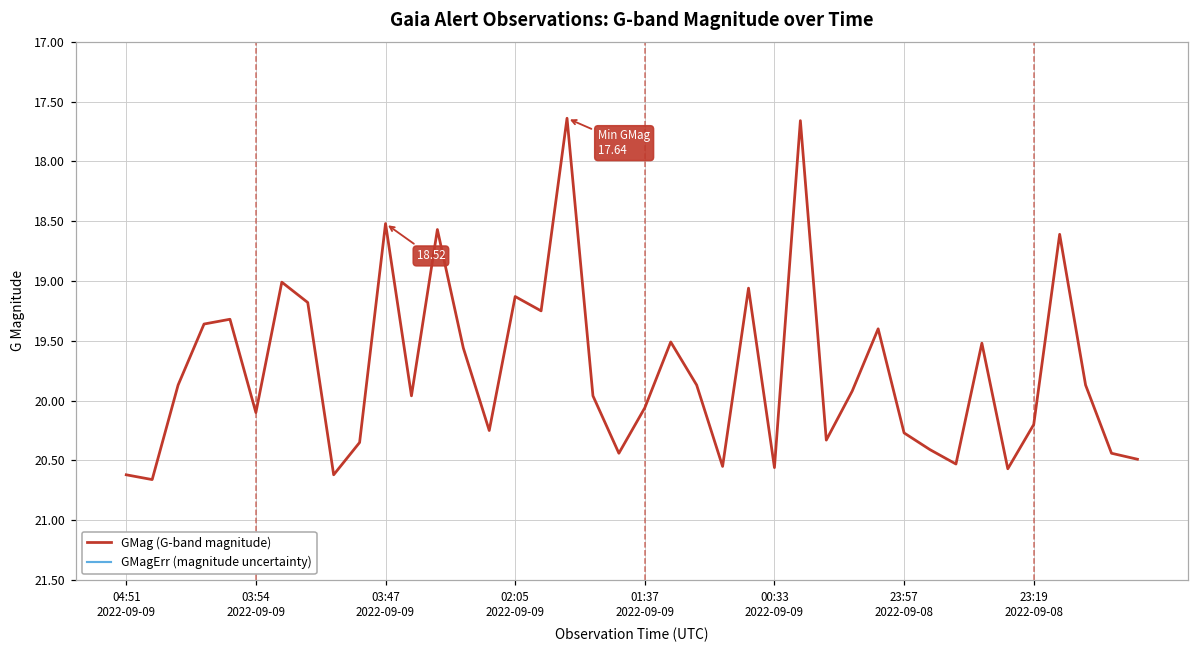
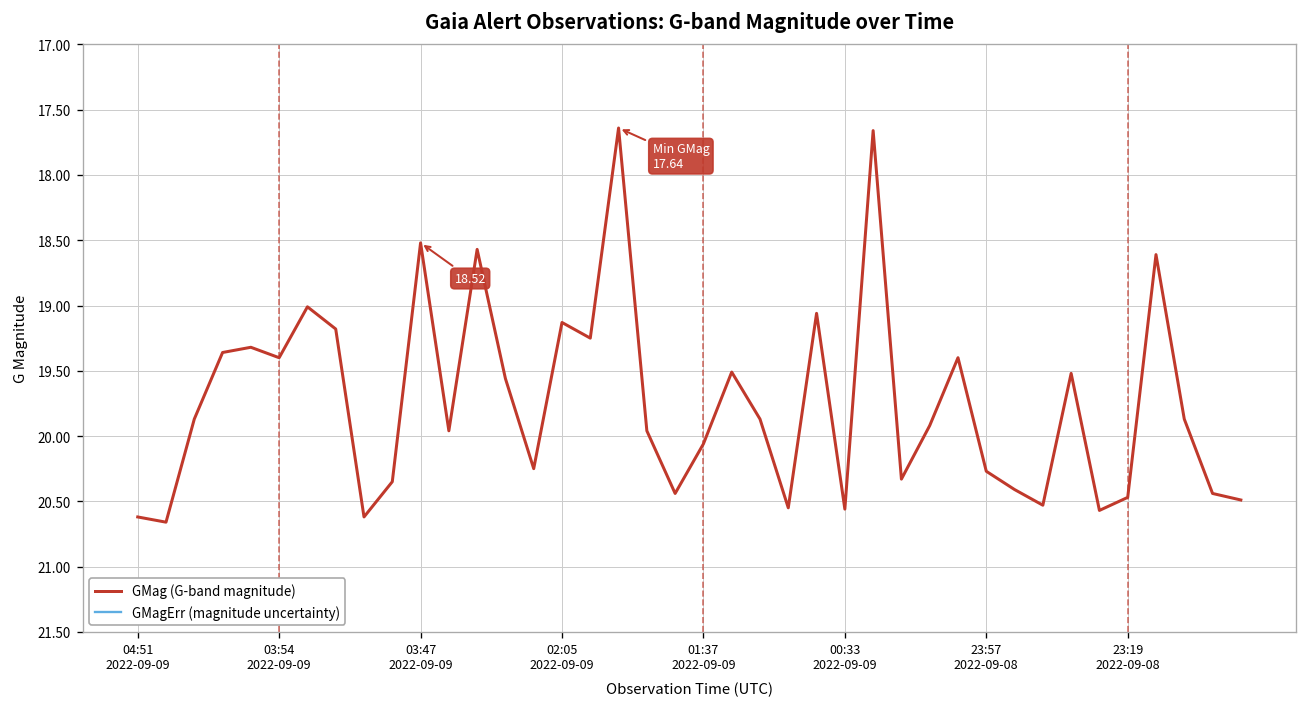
  {
    "GMag (G-band magnitude)": {
      "04:51 2022-09-09": 20.62,
-     "03:54 2022-09-09": 20.1,
+     "03:54 2022-09-09": 19.4,
      "03:47 2022-09-09": 18.52,
      "02:05 2022-09-09": 19.13,
      "01:37 2022-09-09": 20.06,
      "00:33 2022-09-09": 20.56,
      "23:57 2022-09-08": 20.27,
-     "23:19 2022-09-08": 20.20
+     "23:19 2022-09-08": 20.47
    }
  }
